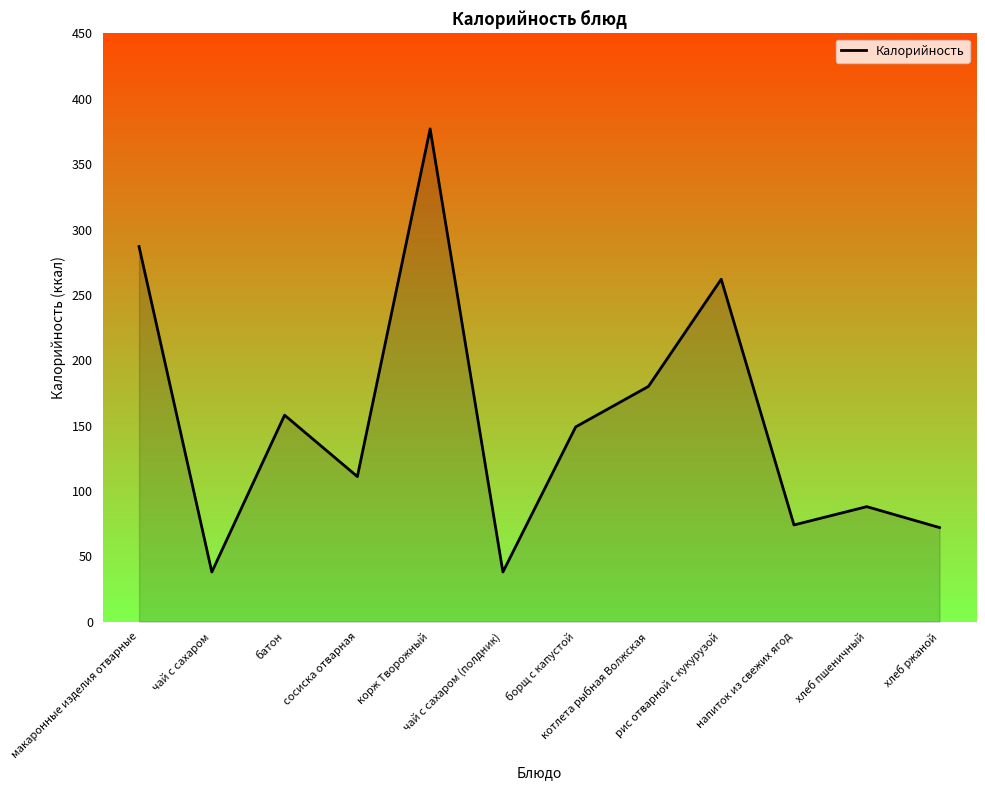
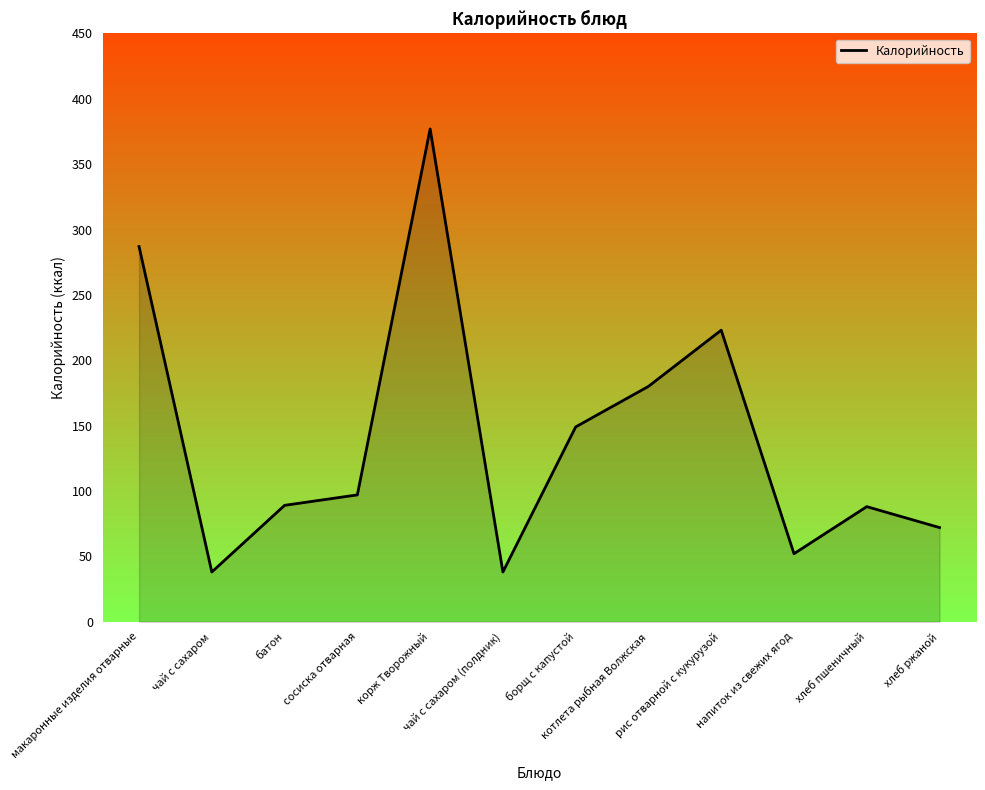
  {
    "макаронные изделия отварные": 287,
    "чай с сахаром": 38,
-   "батон": 158,
-   "сосиска отварная": 111,
+   "батон": 89,
+   "сосиска отварная": 97,
    "корж Творожный": 377,
    "чай с сахаром (полдник)": 38,
    "борщ с капустой": 149,
    "котлета рыбная Волжская": 180,
-   "рис отварной с кукурузой": 262,
-   "напиток из свежих ягод": 74,
+   "рис отварной с кукурузой": 223,
+   "напиток из свежих ягод": 52,
    "хлеб пшеничный": 88,
    "хлеб ржаной": 72
  }
